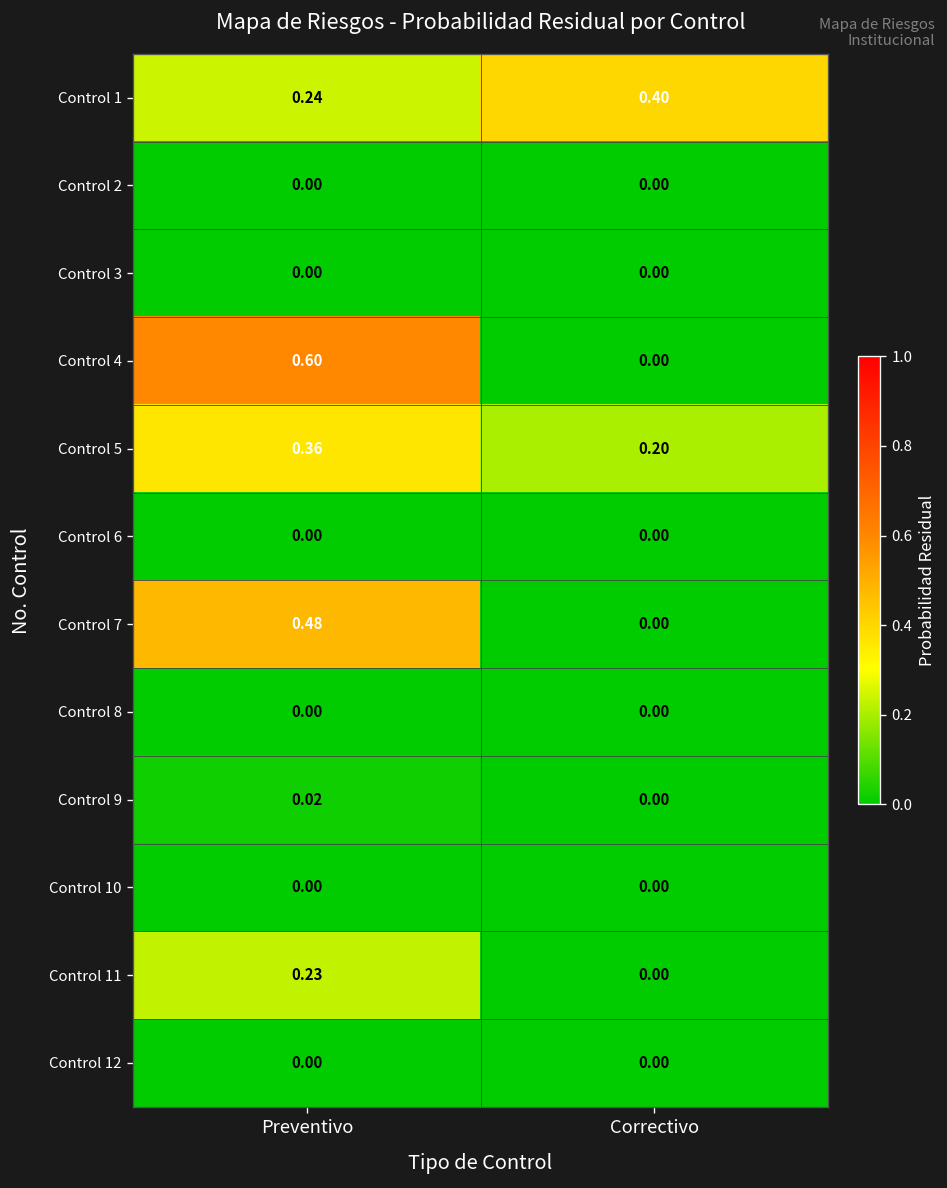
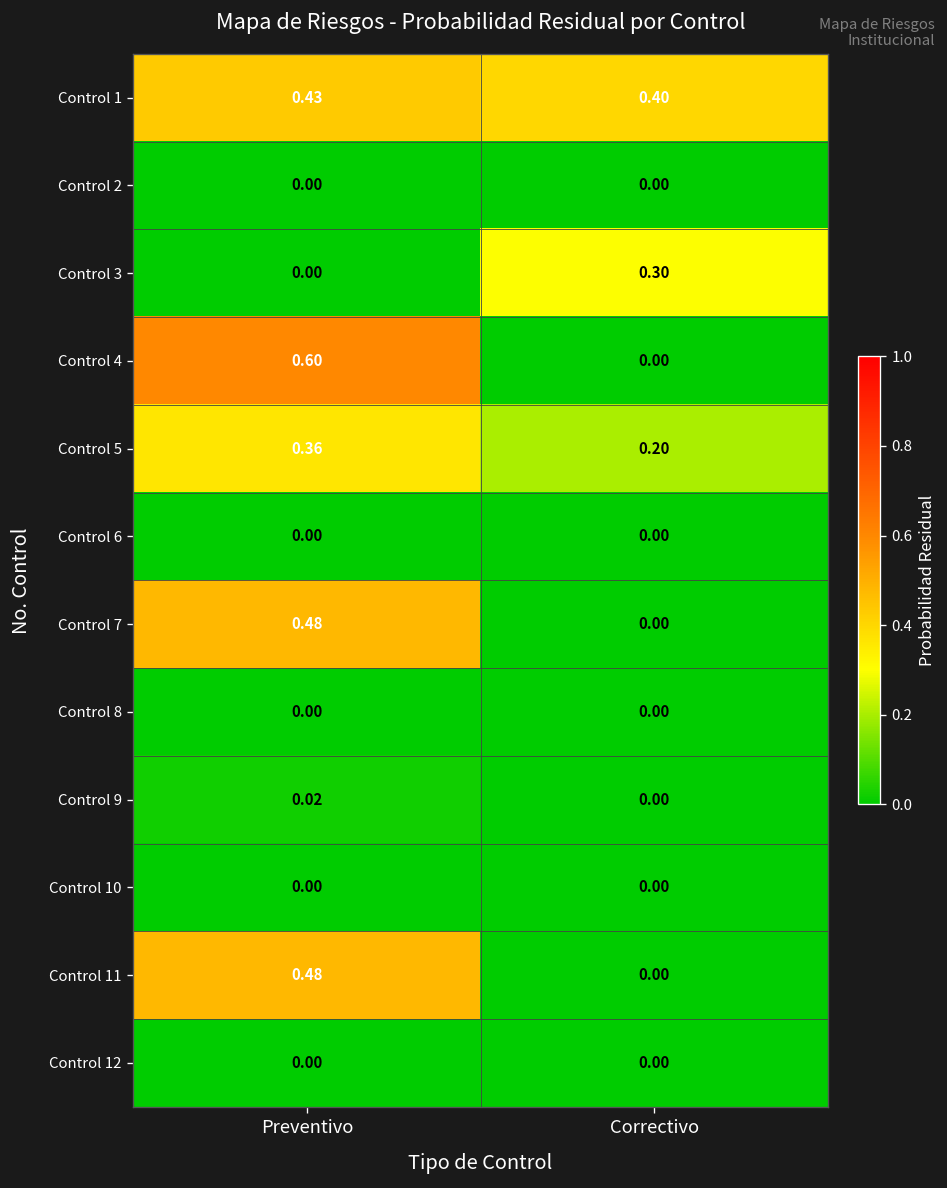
  {
    "Control 1": {
-     "Preventivo": 0.24,
+     "Preventivo": 0.43,
      "Correctivo": 0.40
    },
    "Control 2": {
      "Preventivo": 0.00,
      "Correctivo": 0.00
    },
    "Control 3": {
      "Preventivo": 0.00,
-     "Correctivo": 0.00
+     "Correctivo": 0.30
    },
    "Control 4": {
      "Preventivo": 0.60,
      "Correctivo": 0.00
    },
    "Control 5": {
      "Preventivo": 0.36,
      "Correctivo": 0.20
    },
    "Control 6": {
      "Preventivo": 0.00,
      "Correctivo": 0.00
    },
    "Control 7": {
      "Preventivo": 0.48,
      "Correctivo": 0.00
    },
    "Control 8": {
      "Preventivo": 0.00,
      "Correctivo": 0.00
    },
    "Control 9": {
      "Preventivo": 0.02,
      "Correctivo": 0.00
    },
    "Control 10": {
      "Preventivo": 0.00,
      "Correctivo": 0.00
    },
    "Control 11": {
-     "Preventivo": 0.23,
+     "Preventivo": 0.48,
      "Correctivo": 0.00
    },
    "Control 12": {
      "Preventivo": 0.00,
      "Correctivo": 0.00
    }
  }
